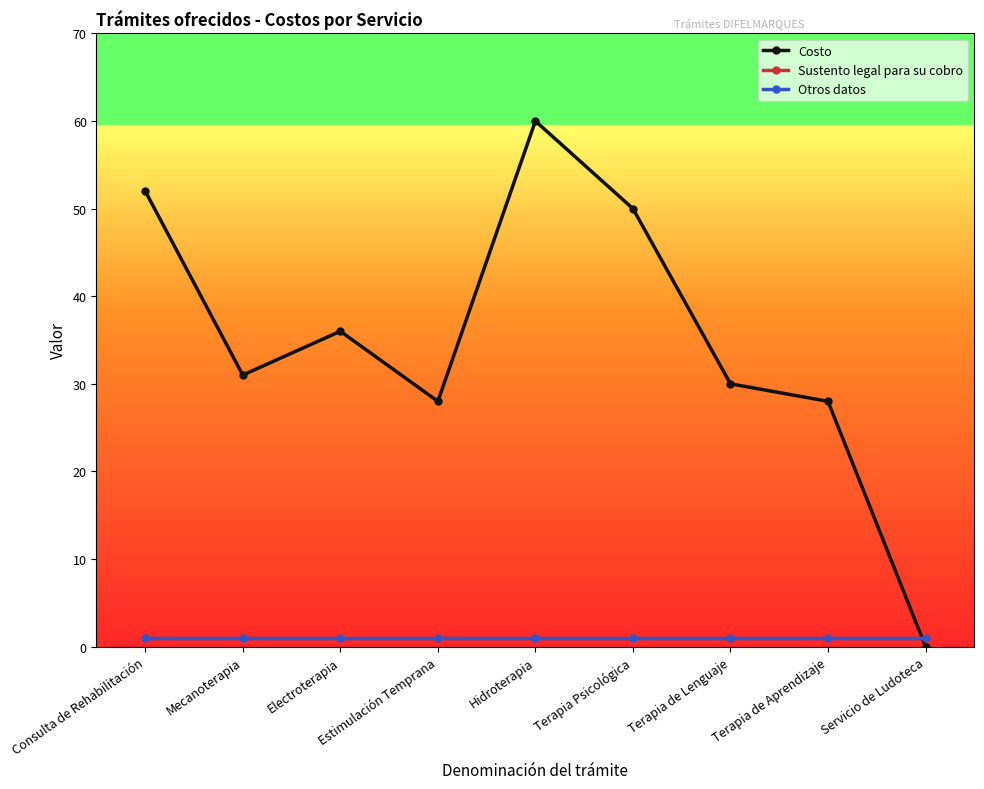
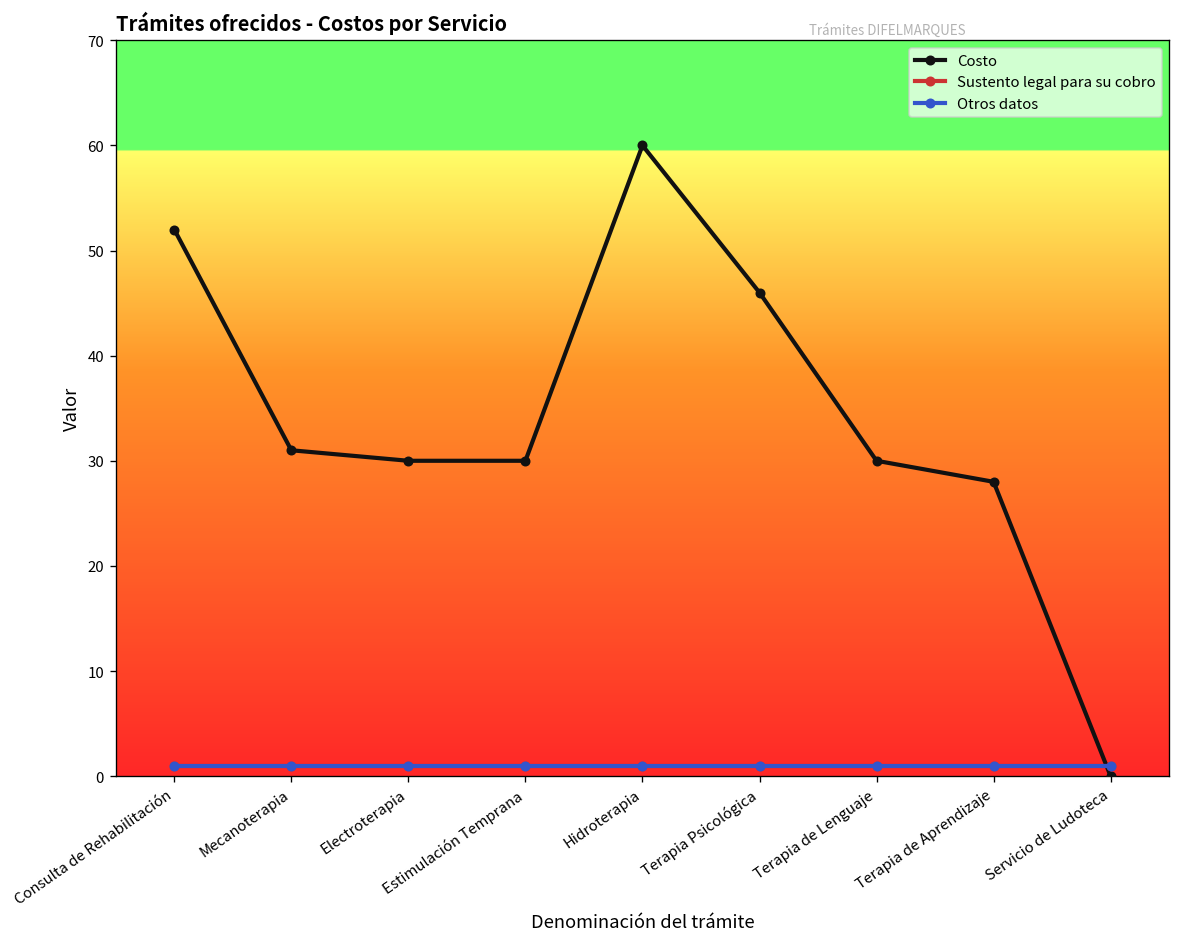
  {
    "Costo": {
      "Consulta de Rehabilitación": 52,
      "Mecanoterapia": 31,
-     "Electroterapia": 36,
-     "Estimulación Temprana": 28,
+     "Electroterapia": 30,
+     "Estimulación Temprana": 30,
      "Hidroterapia": 60,
-     "Terapia Psicológica": 50,
+     "Terapia Psicológica": 46,
      "Terapia de Lenguaje": 30,
      "Terapia de Aprendizaje": 28,
      "Servicio de Ludoteca": 0
    },
    "Otros datos": {
      "Consulta de Rehabilitación": 1,
      "Mecanoterapia": 1,
      "Electroterapia": 1,
      "Estimulación Temprana": 1,
      "Hidroterapia": 1,
      "Terapia Psicológica": 1,
      "Terapia de Lenguaje": 1,
      "Terapia de Aprendizaje": 1,
      "Servicio de Ludoteca": 1
    }
  }
